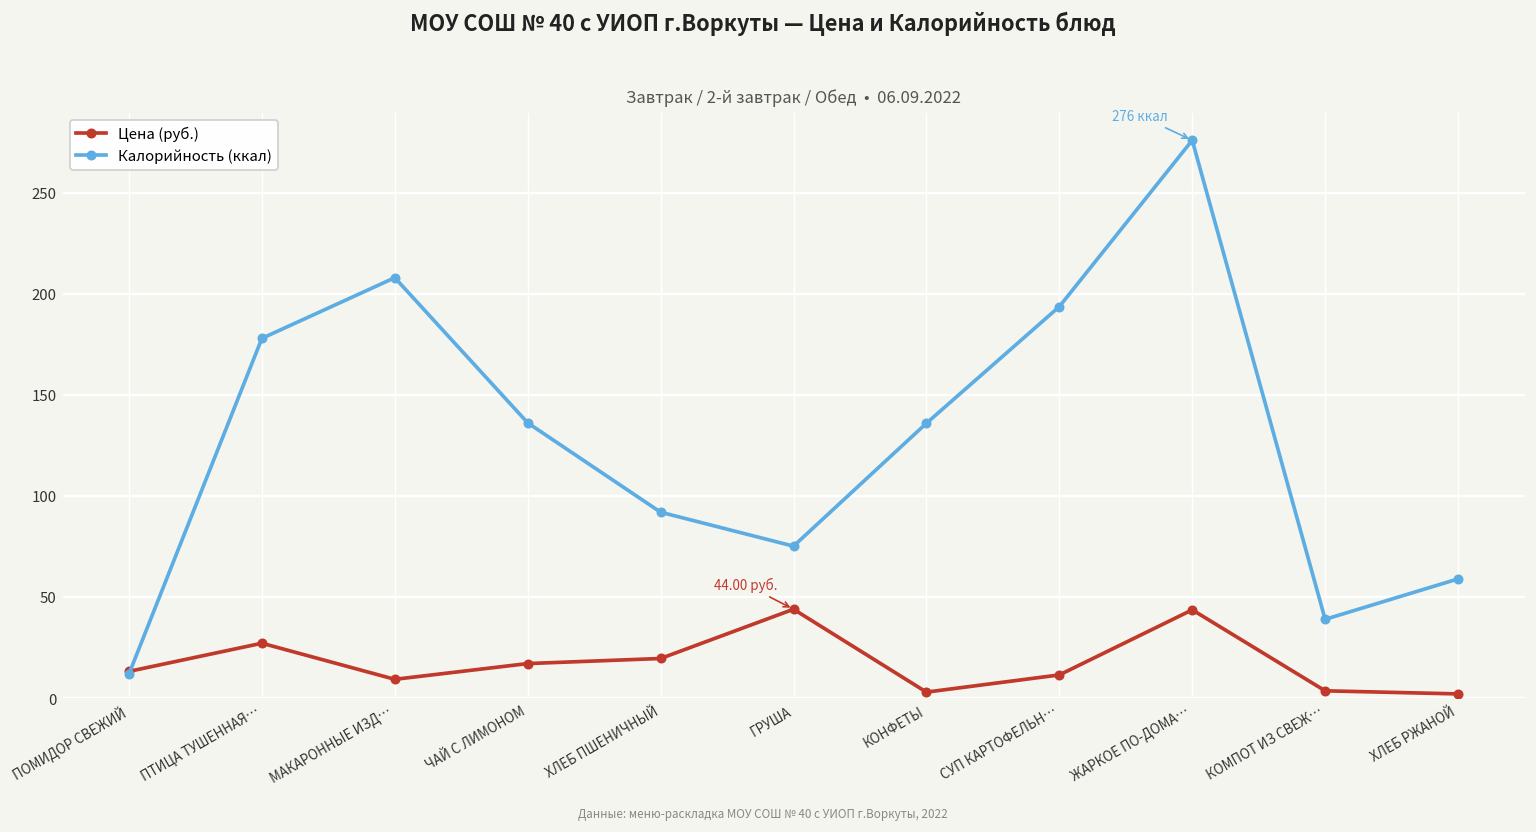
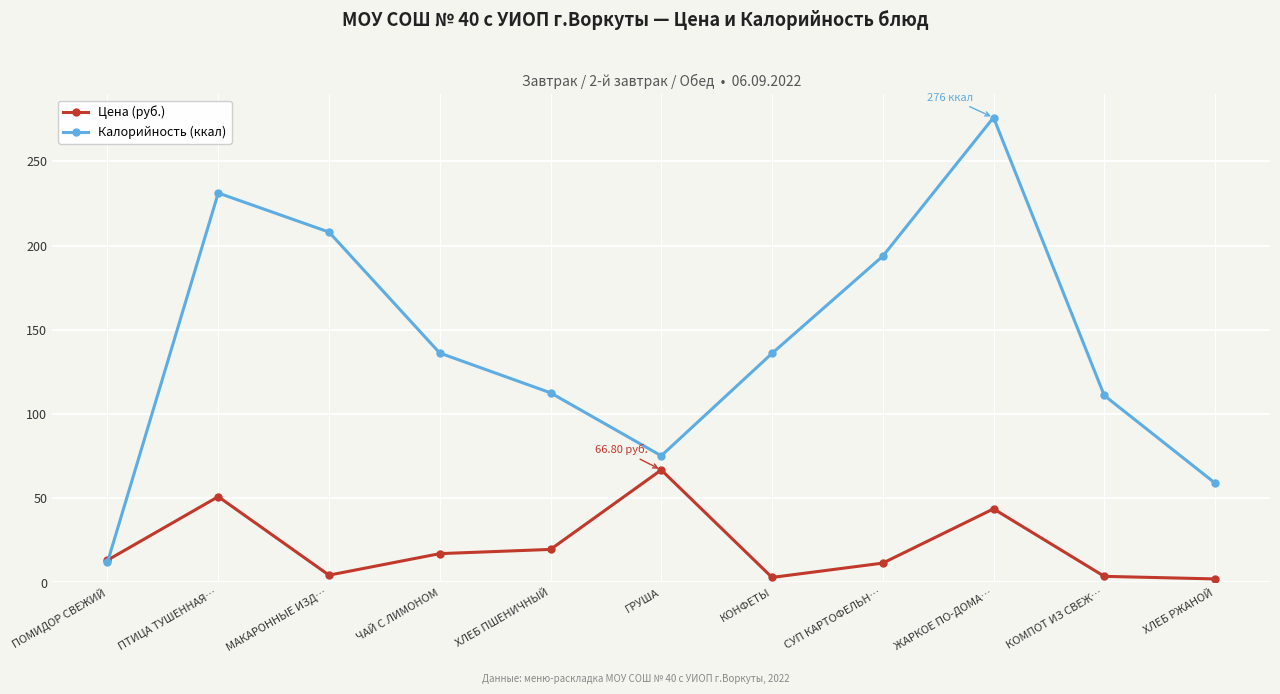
  {
    "Цена (руб.)": {
-     "ПТИЦА ТУШЕННАЯ…": 27,
-     "МАКАРОННЫЕ ИЗД…": 9,
-     "ГРУША": 44.00
+     "ПТИЦА ТУШЕННАЯ…": 51,
+     "МАКАРОННЫЕ ИЗД…": 4,
+     "ГРУША": 66.80
    },
    "Калорийность (ккал)": {
-     "ПТИЦА ТУШЕННАЯ…": 178,
+     "ПТИЦА ТУШЕННАЯ…": 231,
      "МАКАРОННЫЕ ИЗД…": 208,
      "ЧАЙ С ЛИМОНОМ": 136,
-     "ХЛЕБ ПШЕНИЧНЫЙ": 92,
+     "ХЛЕБ ПШЕНИЧНЫЙ": 113,
      "ГРУША": 75,
      "КОНФЕТЫ": 136,
      "СУП КАРТОФЕЛЬН…": 194,
-     "КОМПОТ ИЗ СВЕЖ…": 39,
+     "КОМПОТ ИЗ СВЕЖ…": 111,
      "ХЛЕБ РЖАНОЙ": 59
    }
  }
